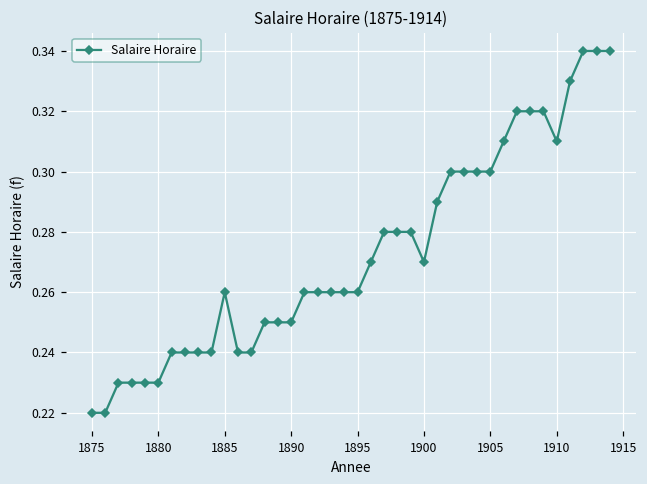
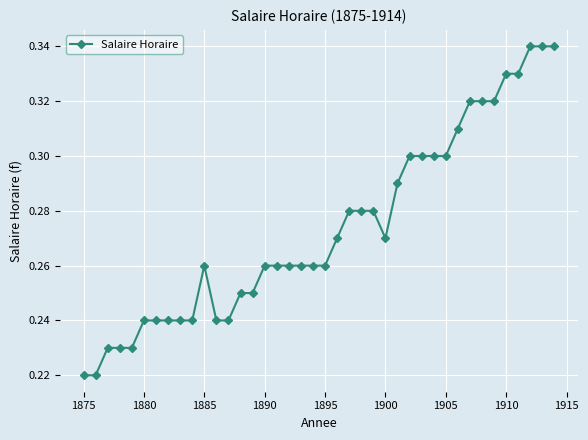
  {
    "1875": 0.22,
-   "1880": 0.23,
+   "1880": 0.24,
    "1885": 0.26,
-   "1890": 0.25,
+   "1890": 0.26,
    "1895": 0.26,
    "1900": 0.27,
    "1905": 0.30,
-   "1910": 0.31
+   "1910": 0.33
  }
